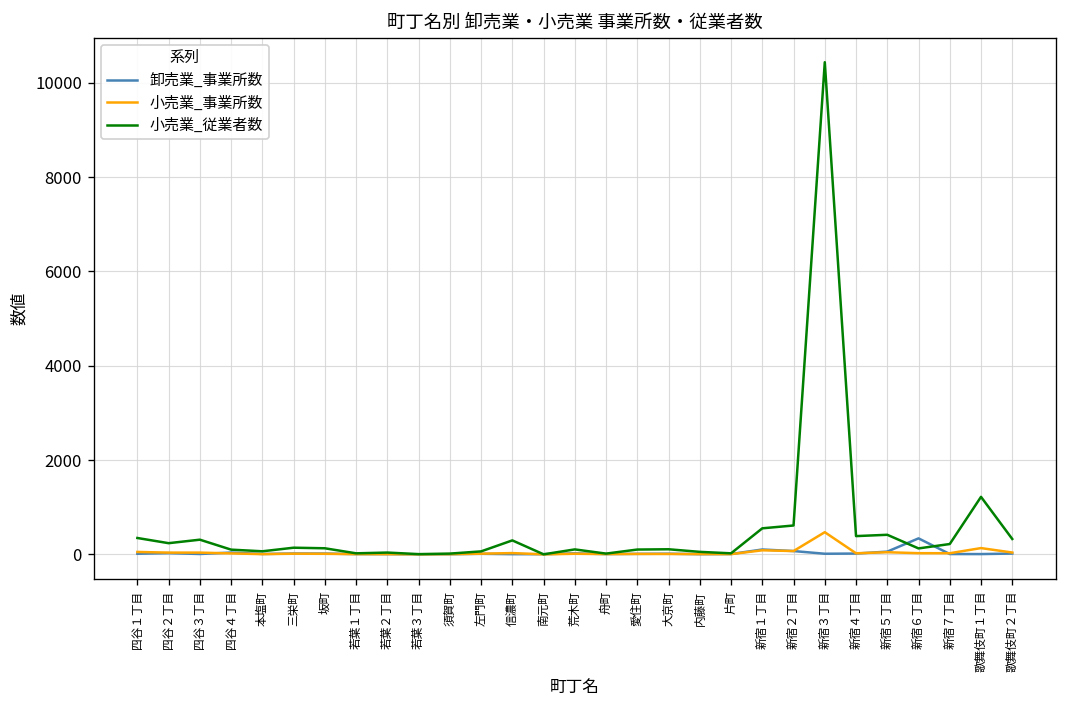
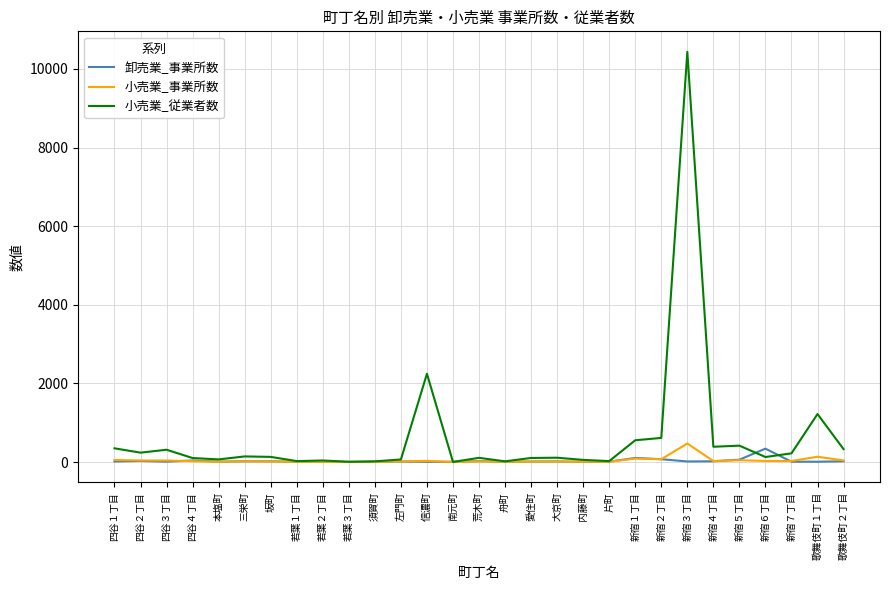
  {
    "卸売業_事業所数": {
      "新宿３丁目": 0,
      "新宿６丁目": 300,
      "歌舞伎町１丁目": 0
    },
    "小売業_事業所数": {
      "新宿３丁目": 500,
      "新宿６丁目": 0,
      "歌舞伎町１丁目": 100
    },
    "小売業_従業者数": {
      "四谷１丁目": 300,
      "四谷２丁目": 200,
      "四谷３丁目": 300,
      "三栄町": 100,
      "坂町": 100,
-     "信濃町": 300,
+     "信濃町": 2200,
      "荒木町": 100,
      "愛住町": 100,
      "大京町": 100,
      "新宿１丁目": 600,
      "新宿２丁目": 600,
      "新宿３丁目": 10400,
      "新宿４丁目": 400,
      "新宿５丁目": 400,
      "新宿６丁目": 100,
      "新宿７丁目": 200,
      "歌舞伎町１丁目": 1200,
      "歌舞伎町２丁目": 300
    }
  }
